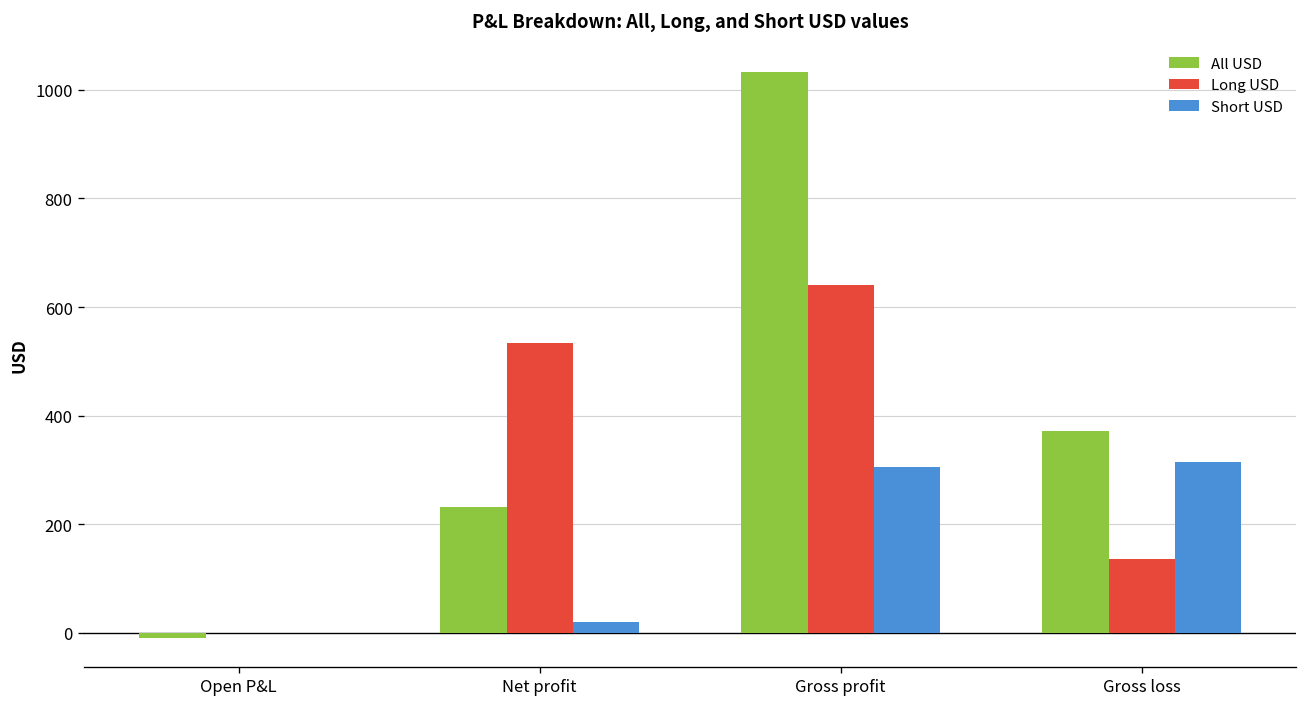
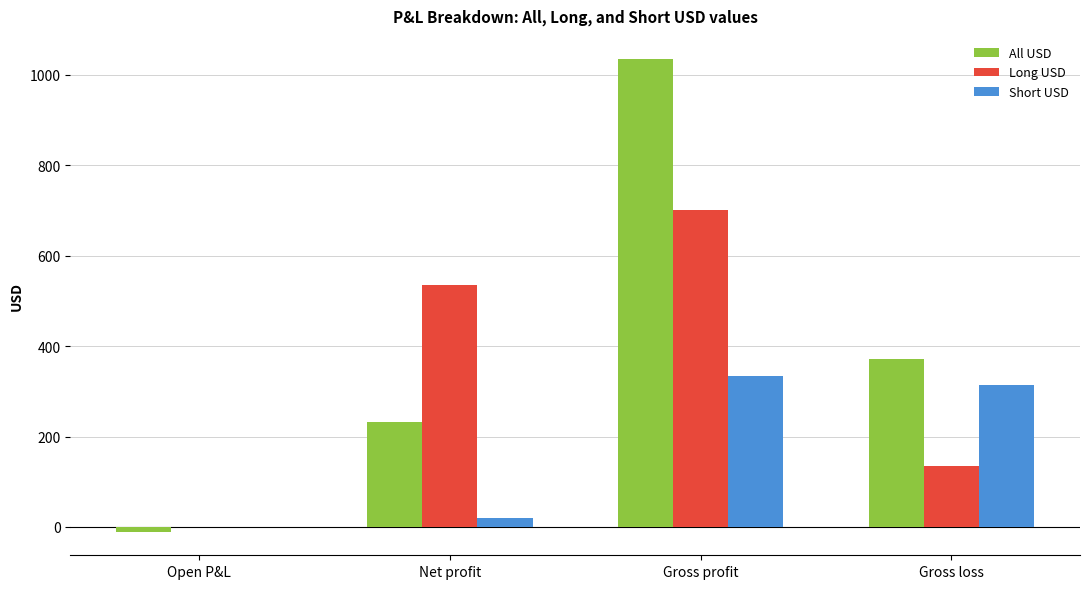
  {
    "All USD": {
      "Open P&L": -10,
      "Net profit": 230,
      "Gross profit": 1030,
      "Gross loss": 370
    },
    "Long USD": {
      "Open P&L": 0,
      "Net profit": 530,
-     "Gross profit": 640,
+     "Gross profit": 700,
      "Gross loss": 140
    },
    "Short USD": {
      "Open P&L": 0,
      "Net profit": 20,
-     "Gross profit": 310,
+     "Gross profit": 330,
      "Gross loss": 310
    }
  }
